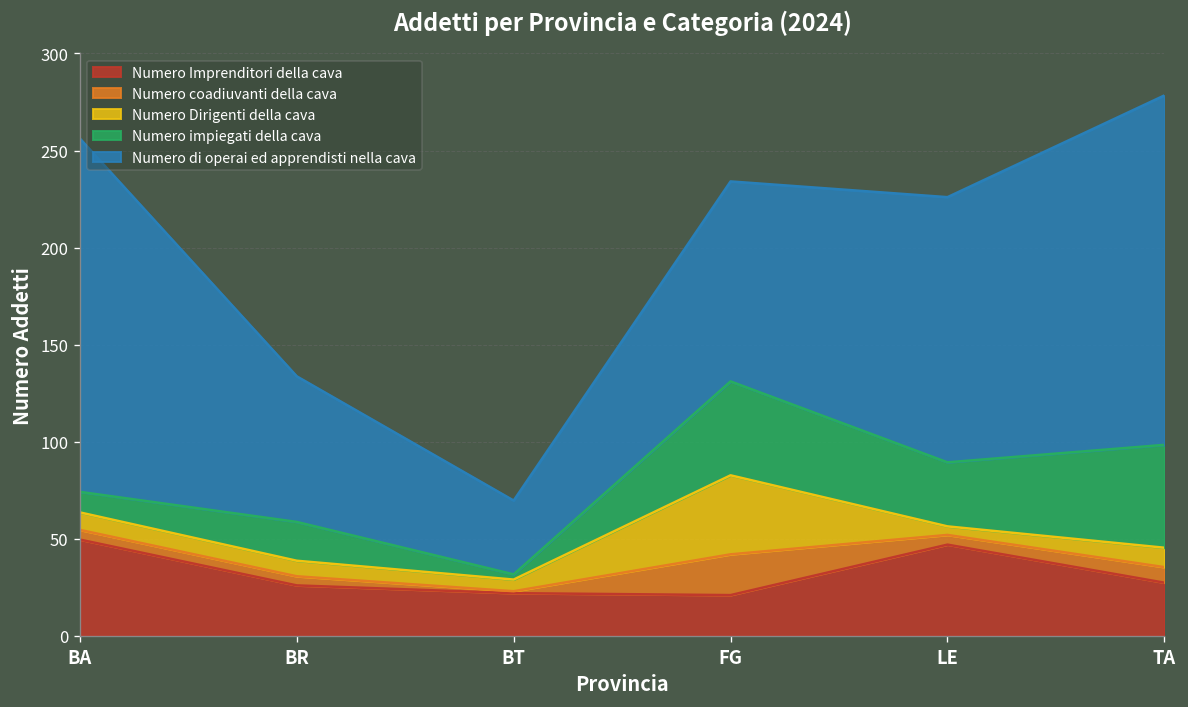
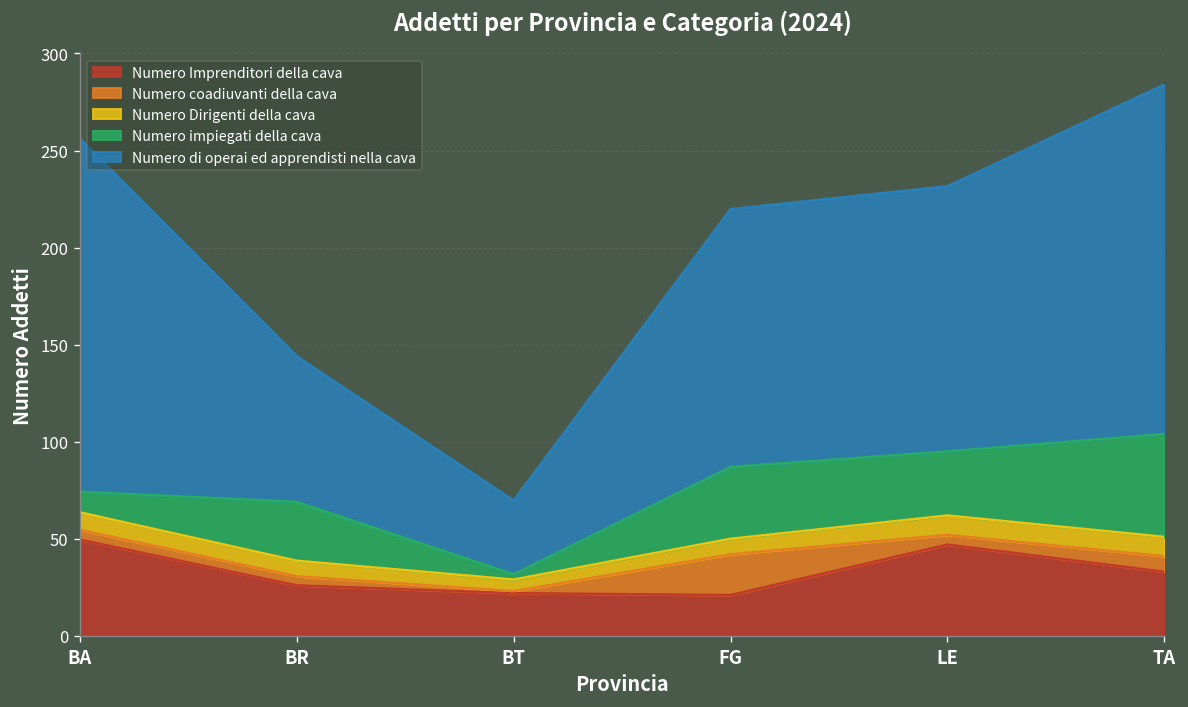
  {
    "Numero Imprenditori della cava": {
      "BA": 50,
      "BR": 26,
      "FG": 21,
      "LE": 47,
-     "TA": 27
+     "TA": 33
    },
    "Numero coadiuvanti della cava": {
      "BA": 5,
      "BR": 5,
      "FG": 21,
      "LE": 5,
      "TA": 8
    },
    "Numero Dirigenti della cava": {
      "BA": 9,
      "BR": 8,
      "BT": 6,
-     "FG": 41,
-     "LE": 4,
+     "FG": 8,
+     "LE": 10,
      "TA": 10
    },
    "Numero impiegati della cava": {
      "BA": 11,
-     "BR": 20,
+     "BR": 30,
      "BT": 3,
-     "FG": 48,
+     "FG": 37,
      "LE": 33,
      "TA": 53
    },
    "Numero di operai ed apprendisti nella cava": {
      "BA": 182,
      "BR": 75,
      "BT": 38,
-     "FG": 103,
+     "FG": 133,
      "LE": 137,
      "TA": 180
    }
  }
